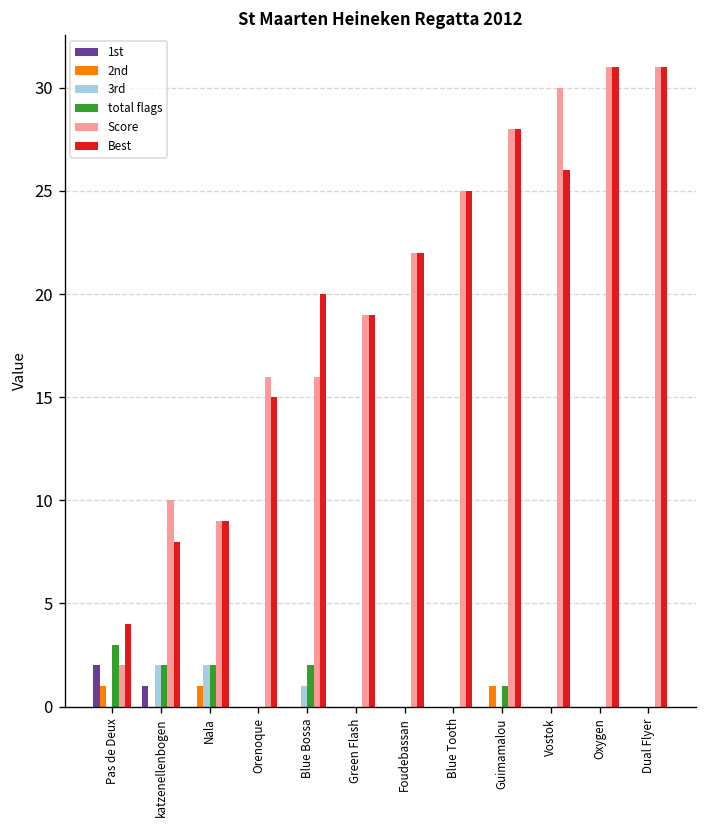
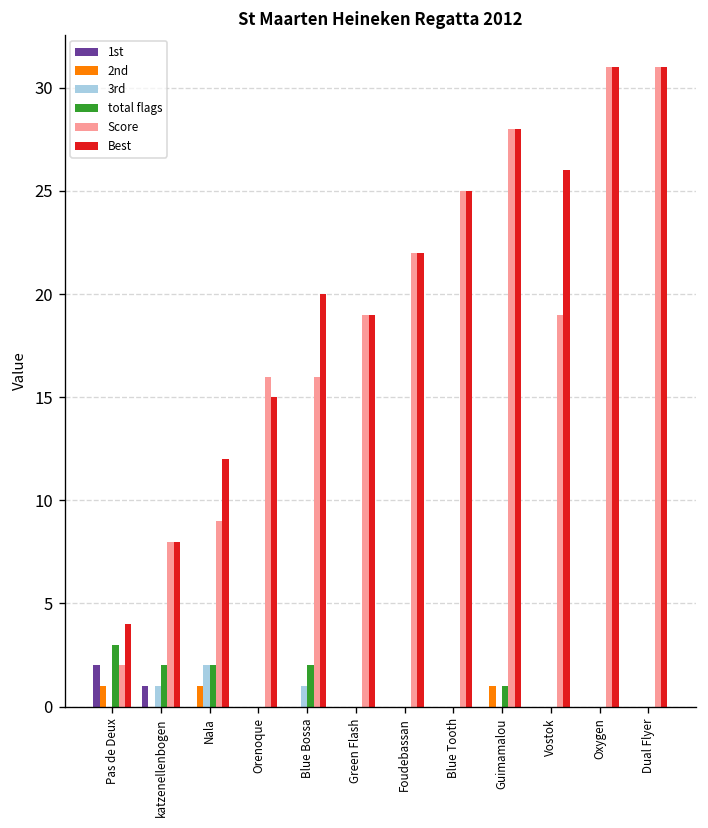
  {
    "1st": {
      "Pas de Deux": 2,
      "katzenellenbogen": 1,
      "Nala": 0,
      "Orenoque": 0,
      "Blue Bossa": 0,
      "Green Flash": 0,
      "Foudebassan": 0,
      "Blue Tooth": 0,
      "Guimamalou": 0,
      "Vostok": 0,
      "Oxygen": 0,
      "Dual Flyer": 0
    },
    "2nd": {
      "Pas de Deux": 1,
      "katzenellenbogen": 0,
      "Nala": 1,
      "Orenoque": 0,
      "Blue Bossa": 0,
      "Green Flash": 0,
      "Foudebassan": 0,
      "Blue Tooth": 0,
      "Guimamalou": 1,
      "Vostok": 0,
      "Oxygen": 0,
      "Dual Flyer": 0
    },
    "3rd": {
      "Pas de Deux": 0,
-     "katzenellenbogen": 2,
+     "katzenellenbogen": 1,
      "Nala": 2,
      "Orenoque": 0,
      "Blue Bossa": 1,
      "Green Flash": 0,
      "Foudebassan": 0,
      "Blue Tooth": 0,
      "Guimamalou": 0,
      "Vostok": 0,
      "Oxygen": 0,
      "Dual Flyer": 0
    },
    "total flags": {
      "Pas de Deux": 3,
      "katzenellenbogen": 2,
      "Nala": 2,
      "Orenoque": 0,
      "Blue Bossa": 2,
      "Green Flash": 0,
      "Foudebassan": 0,
      "Blue Tooth": 0,
      "Guimamalou": 1,
      "Vostok": 0,
      "Oxygen": 0,
      "Dual Flyer": 0
    },
    "Score": {
      "Pas de Deux": 2,
-     "katzenellenbogen": 10,
+     "katzenellenbogen": 8,
      "Nala": 9,
      "Orenoque": 16,
      "Blue Bossa": 16,
      "Green Flash": 19,
      "Foudebassan": 22,
      "Blue Tooth": 25,
      "Guimamalou": 28,
-     "Vostok": 30,
+     "Vostok": 19,
      "Oxygen": 31,
      "Dual Flyer": 31
    },
    "Best": {
      "Pas de Deux": 4,
      "katzenellenbogen": 8,
-     "Nala": 9,
+     "Nala": 12,
      "Orenoque": 15,
      "Blue Bossa": 20,
      "Green Flash": 19,
      "Foudebassan": 22,
      "Blue Tooth": 25,
      "Guimamalou": 28,
      "Vostok": 26,
      "Oxygen": 31,
      "Dual Flyer": 31
    }
  }
